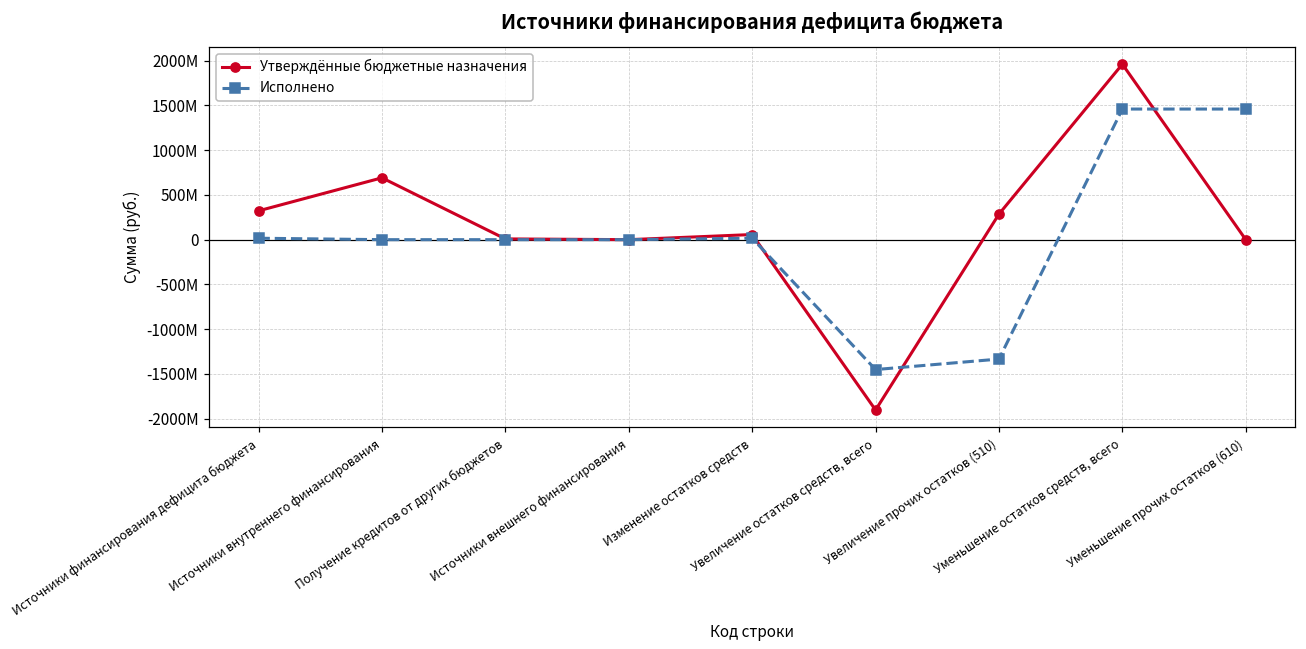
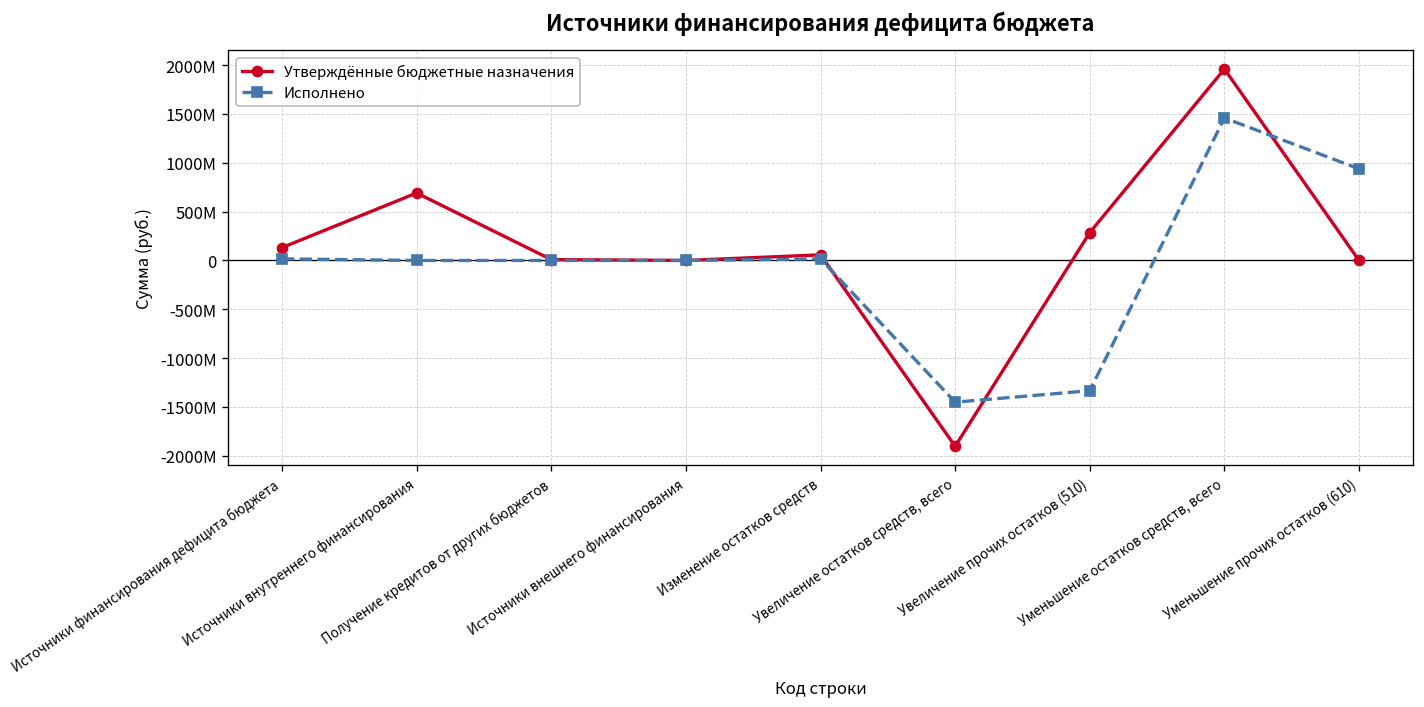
  {
    "Утверждённые бюджетные назначения": {
-     "Источники финансирования дефицита бюджета": 300000000,
+     "Источники финансирования дефицита бюджета": 100000000,
      "Источники внутреннего финансирования": 700000000,
      "Изменение остатков средств": 100000000,
      "Увеличение остатков средств, всего": -1900000000,
      "Увеличение прочих остатков (510)": 300000000,
      "Уменьшение остатков средств, всего": 2000000000,
      "Уменьшение прочих остатков (610)": 0
    },
    "Исполнено": {
      "Источники финансирования дефицита бюджета": 0,
      "Источники внутреннего финансирования": 0,
      "Изменение остатков средств": 0,
      "Увеличение остатков средств, всего": -1500000000,
      "Увеличение прочих остатков (510)": -1300000000,
      "Уменьшение остатков средств, всего": 1500000000,
-     "Уменьшение прочих остатков (610)": 1500000000
+     "Уменьшение прочих остатков (610)": 900000000
    }
  }
